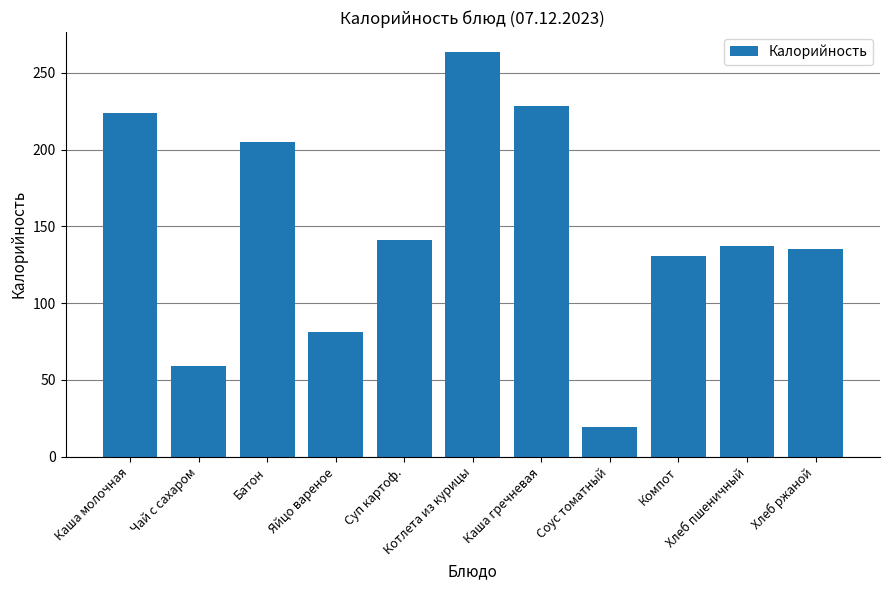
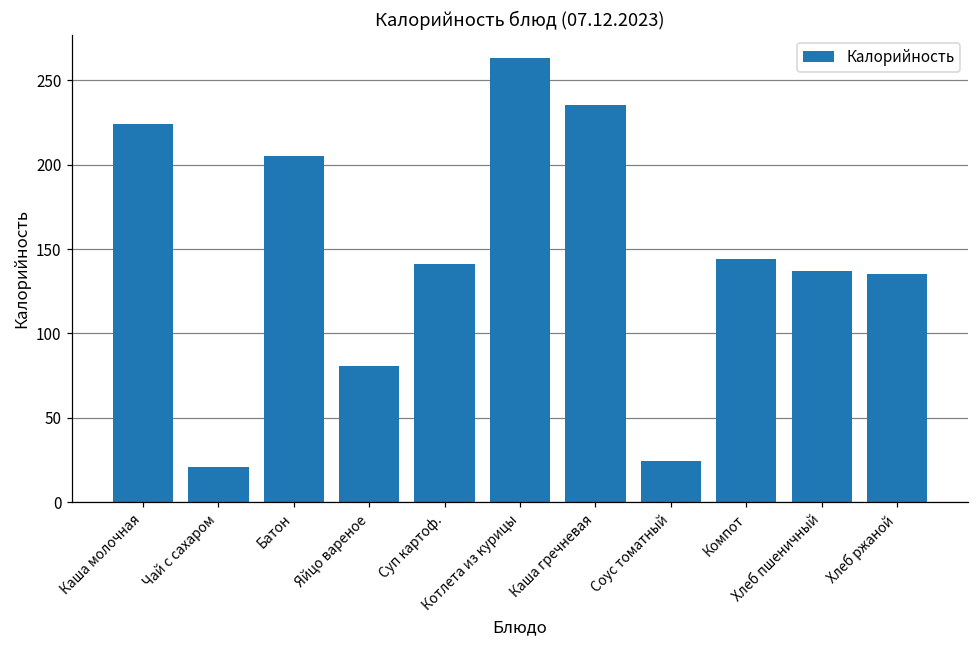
  {
    "Каша молочная": 224,
-   "Чай с сахаром": 59,
+   "Чай с сахаром": 21,
    "Батон": 205,
    "Яйцо вареное": 81,
    "Суп картоф.": 141,
    "Котлета из курицы": 263,
-   "Каша гречневая": 228,
-   "Соус томатный": 19,
-   "Компот": 131,
+   "Каша гречневая": 235,
+   "Соус томатный": 24,
+   "Компот": 144,
    "Хлеб пшеничный": 137,
    "Хлеб ржаной": 135
  }
